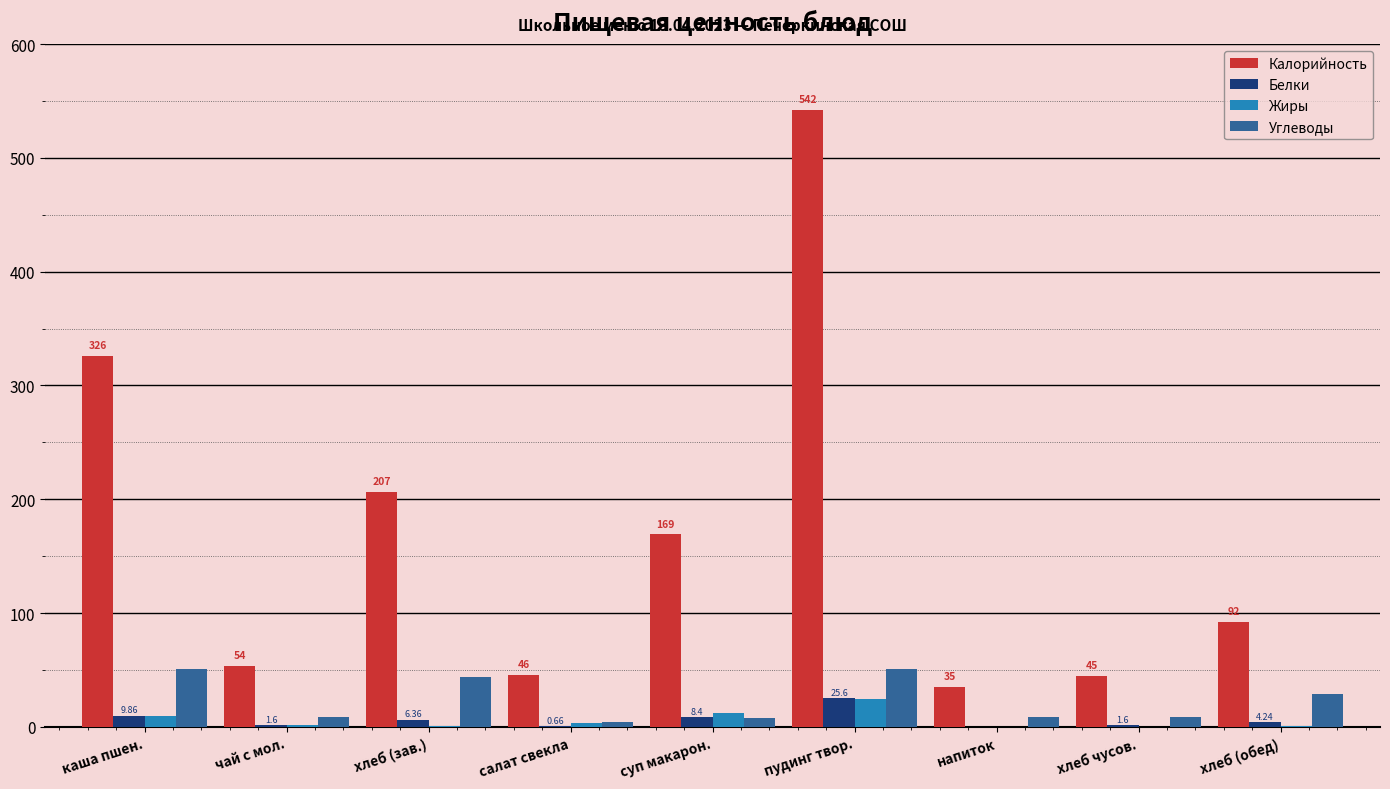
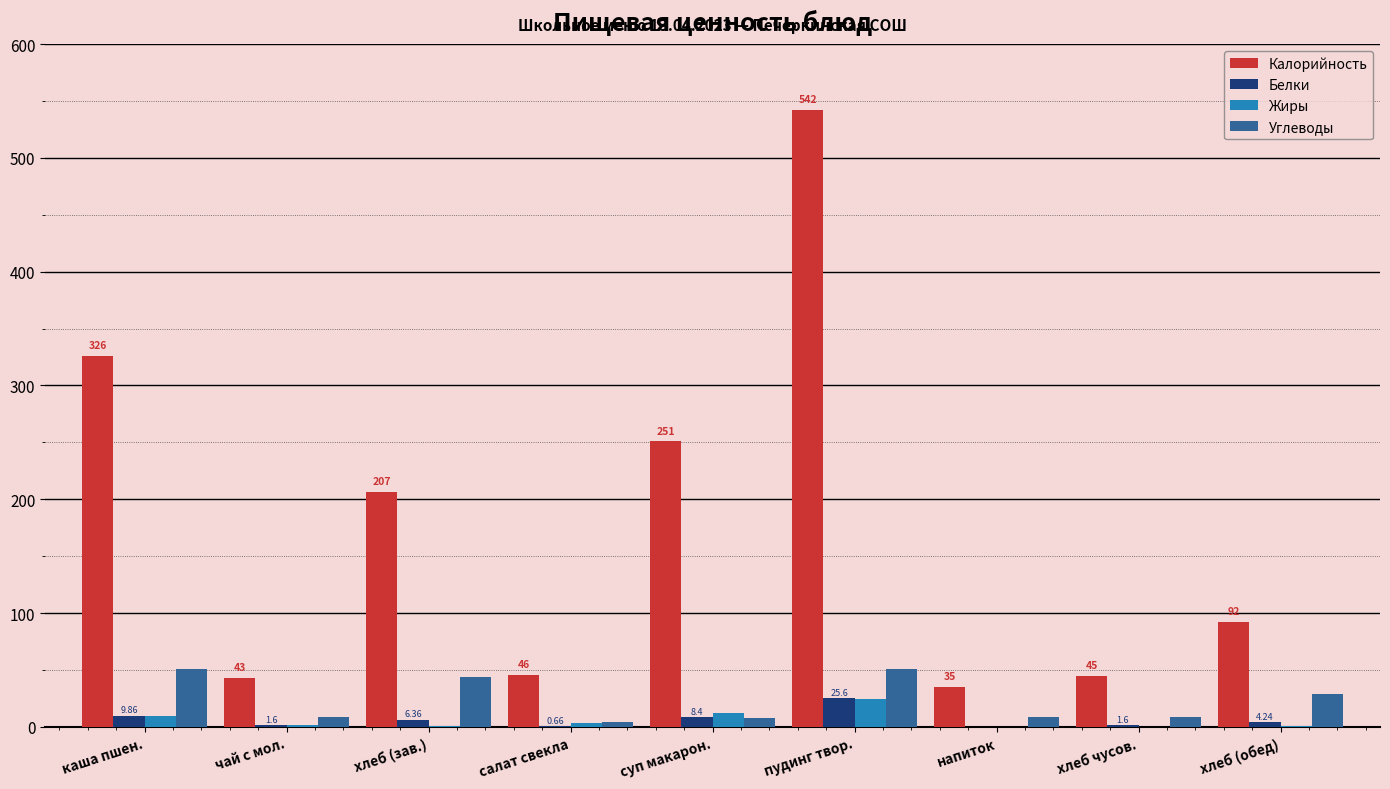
  {
    "Калорийность": {
      "каша пшен.": 326,
-     "чай с мол.": 54,
+     "чай с мол.": 43,
      "хлеб (зав.)": 207,
      "салат свекла": 46,
-     "суп макарон.": 169,
+     "суп макарон.": 251,
      "пудинг твор.": 542,
      "напиток": 35,
      "хлеб чусов.": 45,
      "хлеб (обед)": 92
    }
  }
